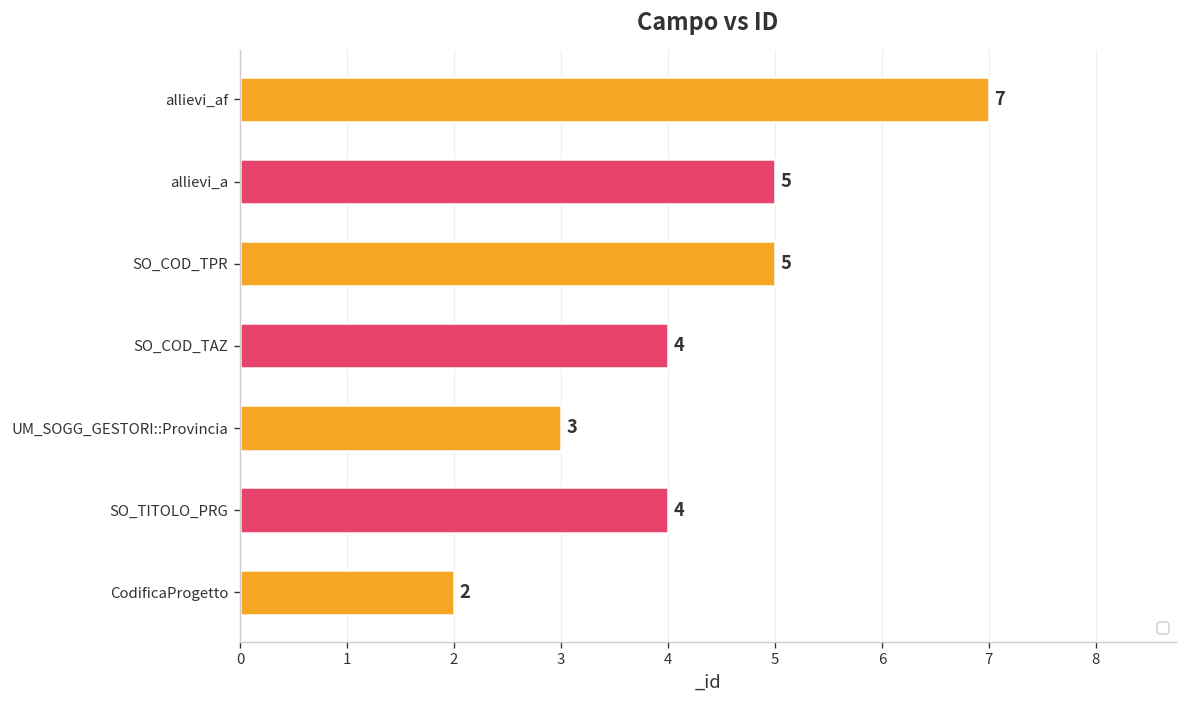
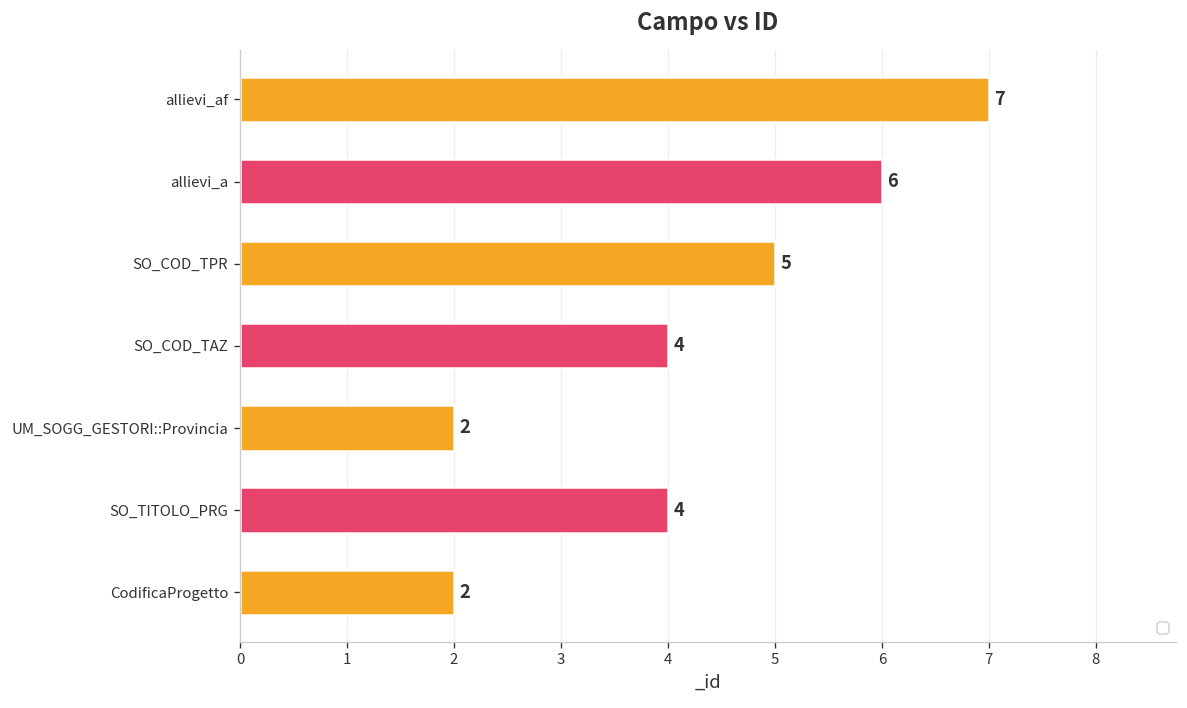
  {
    "allievi_af": 7,
-   "allievi_a": 5,
+   "allievi_a": 6,
    "SO_COD_TPR": 5,
    "SO_COD_TAZ": 4,
-   "UM_SOGG_GESTORI::Provincia": 3,
+   "UM_SOGG_GESTORI::Provincia": 2,
    "SO_TITOLO_PRG": 4,
    "CodificaProgetto": 2
  }
